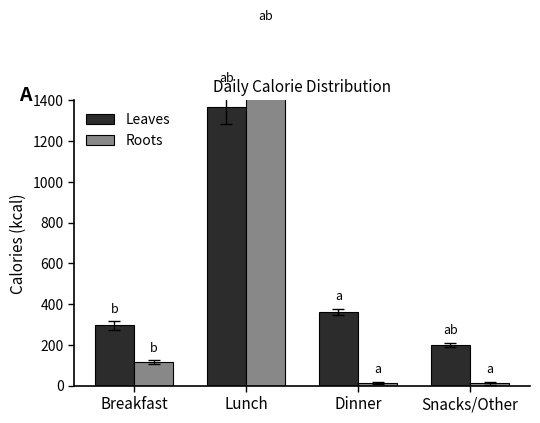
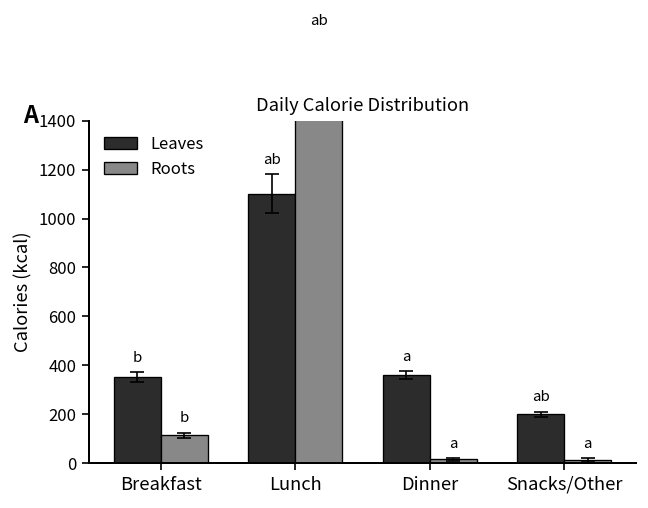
  {
    "Leaves": {
-     "Breakfast": 300,
-     "Lunch": 1370,
+     "Breakfast": 350,
+     "Lunch": 1100,
      "Dinner": 360,
      "Snacks/Other": 200
    },
    "Roots": {
      "Breakfast": 110,
      "Dinner": 20
    }
  }
